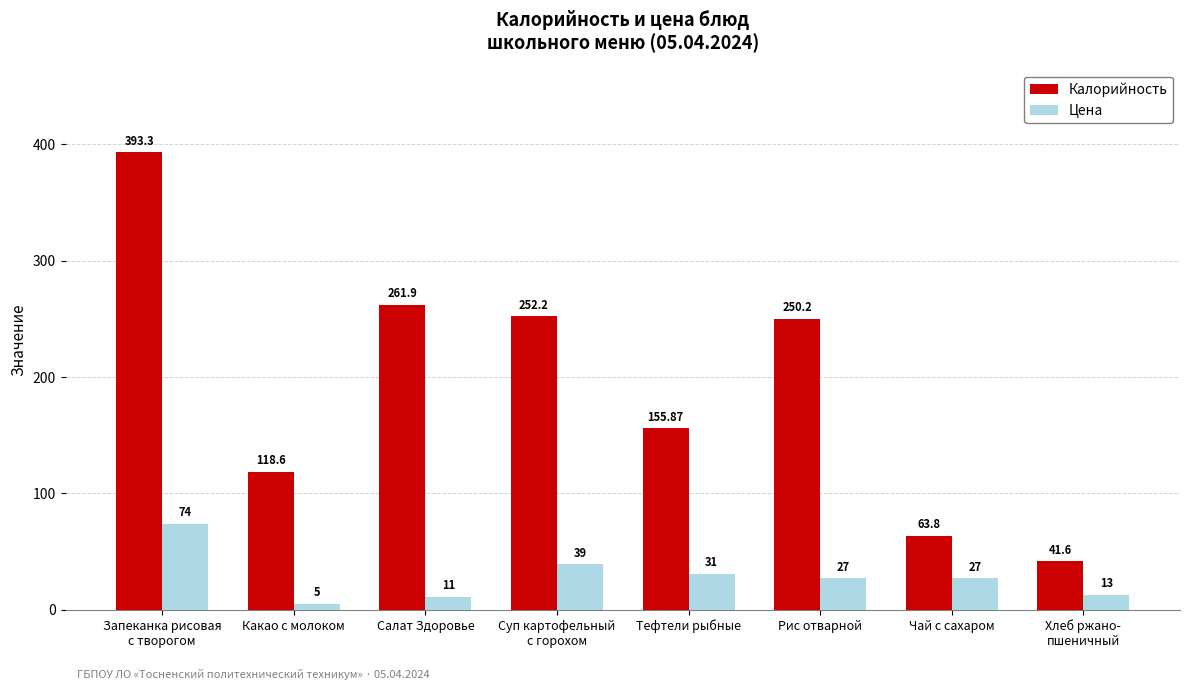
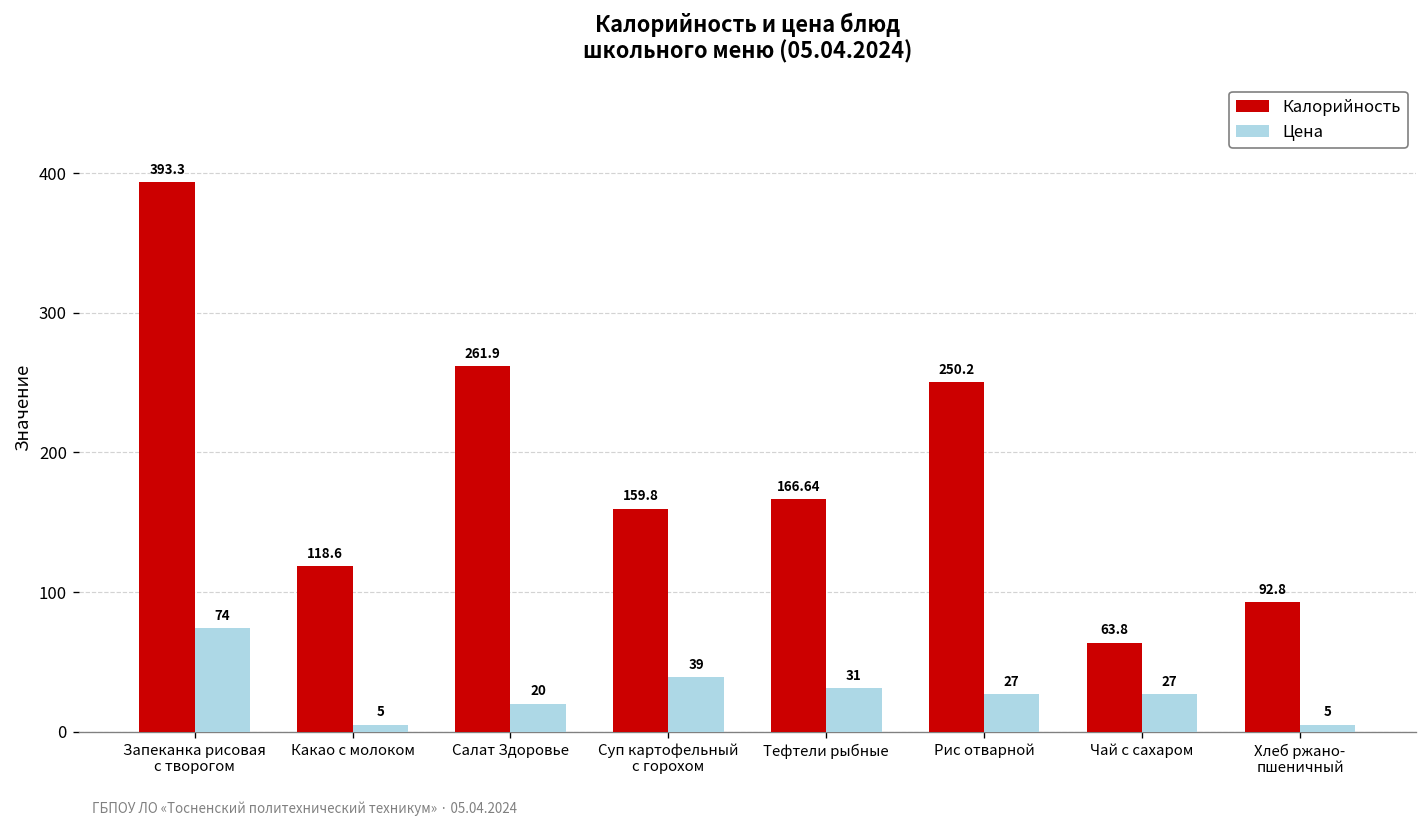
  {
    "Калорийность": {
      "Запеканка рисовая с творогом": 393.3,
      "Какао с молоком": 118.6,
      "Салат Здоровье": 261.9,
-     "Суп картофельный с горохом": 252.2,
-     "Тефтели рыбные": 155.87,
+     "Суп картофельный с горохом": 159.8,
+     "Тефтели рыбные": 166.64,
      "Рис отварной": 250.2,
      "Чай с сахаром": 63.8,
-     "Хлеб ржано- пшеничный": 41.6
+     "Хлеб ржано- пшеничный": 92.8
    },
    "Цена": {
      "Запеканка рисовая с творогом": 74,
      "Какао с молоком": 5,
-     "Салат Здоровье": 11,
+     "Салат Здоровье": 20,
      "Суп картофельный с горохом": 39,
      "Тефтели рыбные": 31,
      "Рис отварной": 27,
      "Чай с сахаром": 27,
-     "Хлеб ржано- пшеничный": 13
+     "Хлеб ржано- пшеничный": 5
    }
  }
